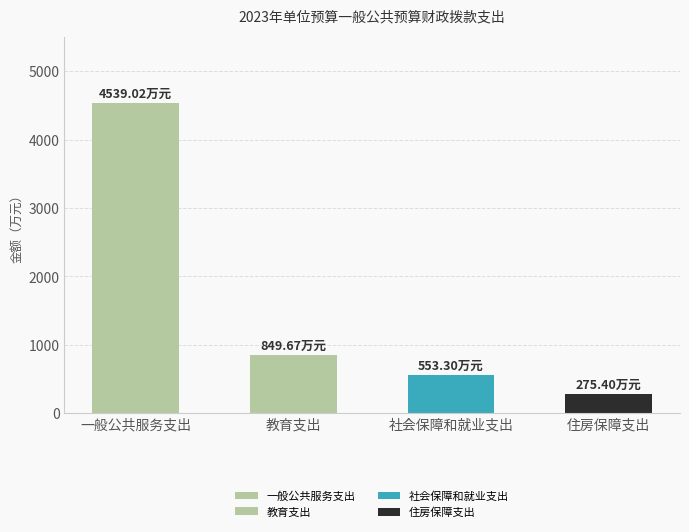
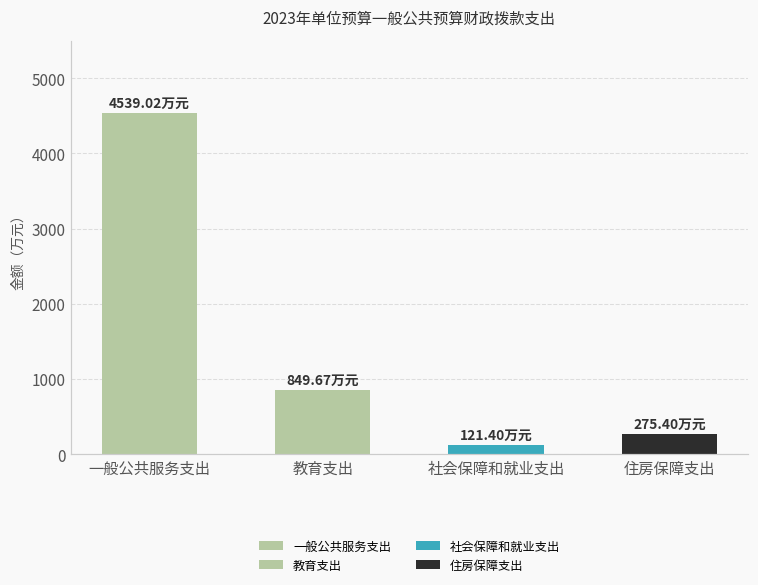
  {
    "一般公共服务支出": 4539.02,
    "教育支出": 849.67,
-   "社会保障和就业支出": 553.30,
+   "社会保障和就业支出": 121.40,
    "住房保障支出": 275.40
  }
